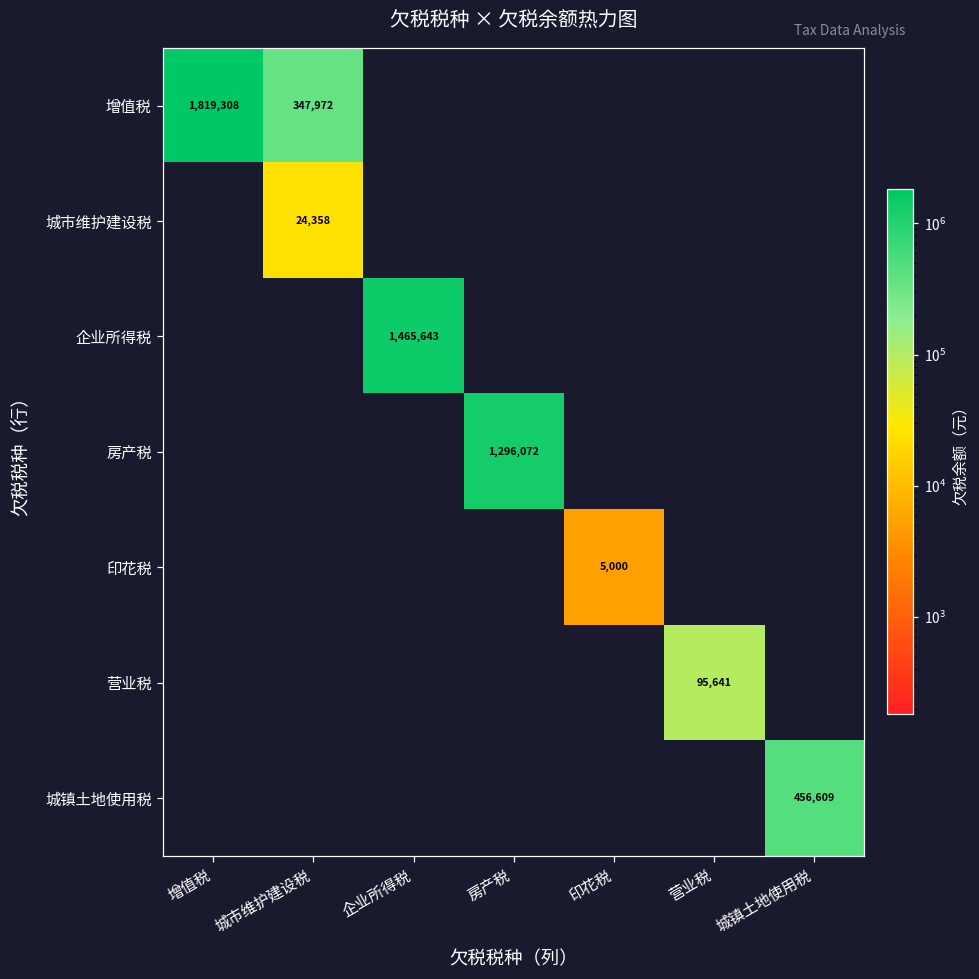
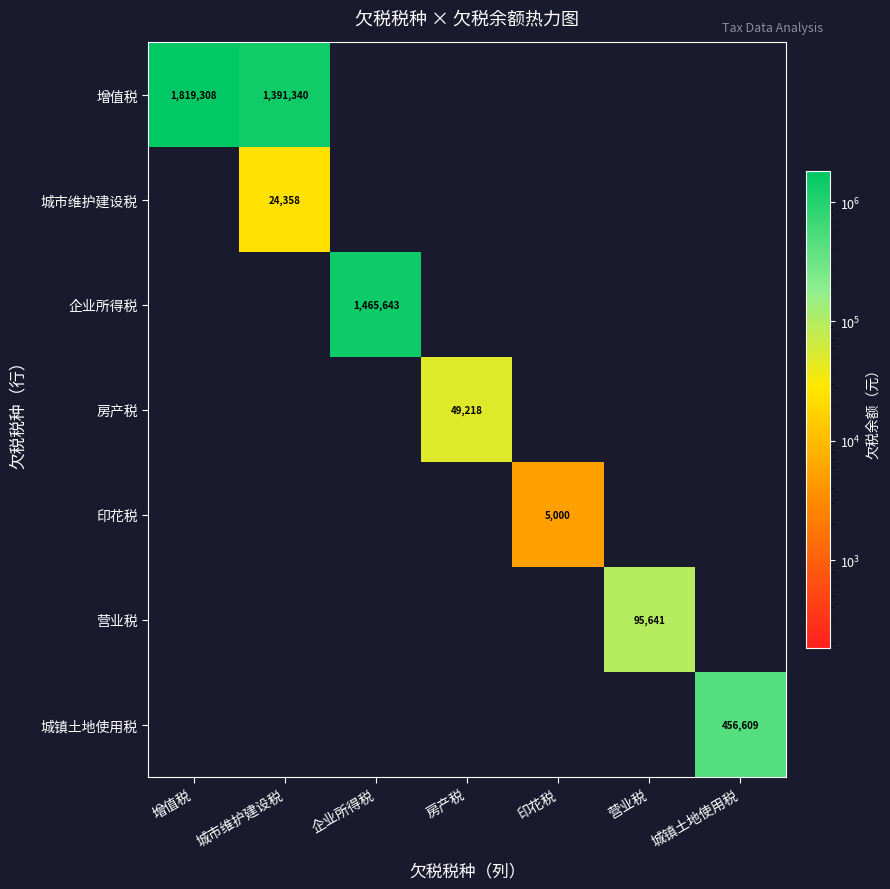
  {
    "增值税": {
      "增值税": "1,819,308",
-     "城市维护建设税": "347,972"
+     "城市维护建设税": "1,391,340"
    },
    "城市维护建设税": {
      "城市维护建设税": "24,358"
    },
    "企业所得税": {
      "企业所得税": "1,465,643"
    },
    "房产税": {
-     "房产税": "1,296,072"
+     "房产税": "49,218"
    },
    "印花税": {
      "印花税": "5,000"
    },
    "营业税": {
      "营业税": "95,641"
    },
    "城镇土地使用税": {
      "城镇土地使用税": "456,609"
    }
  }
